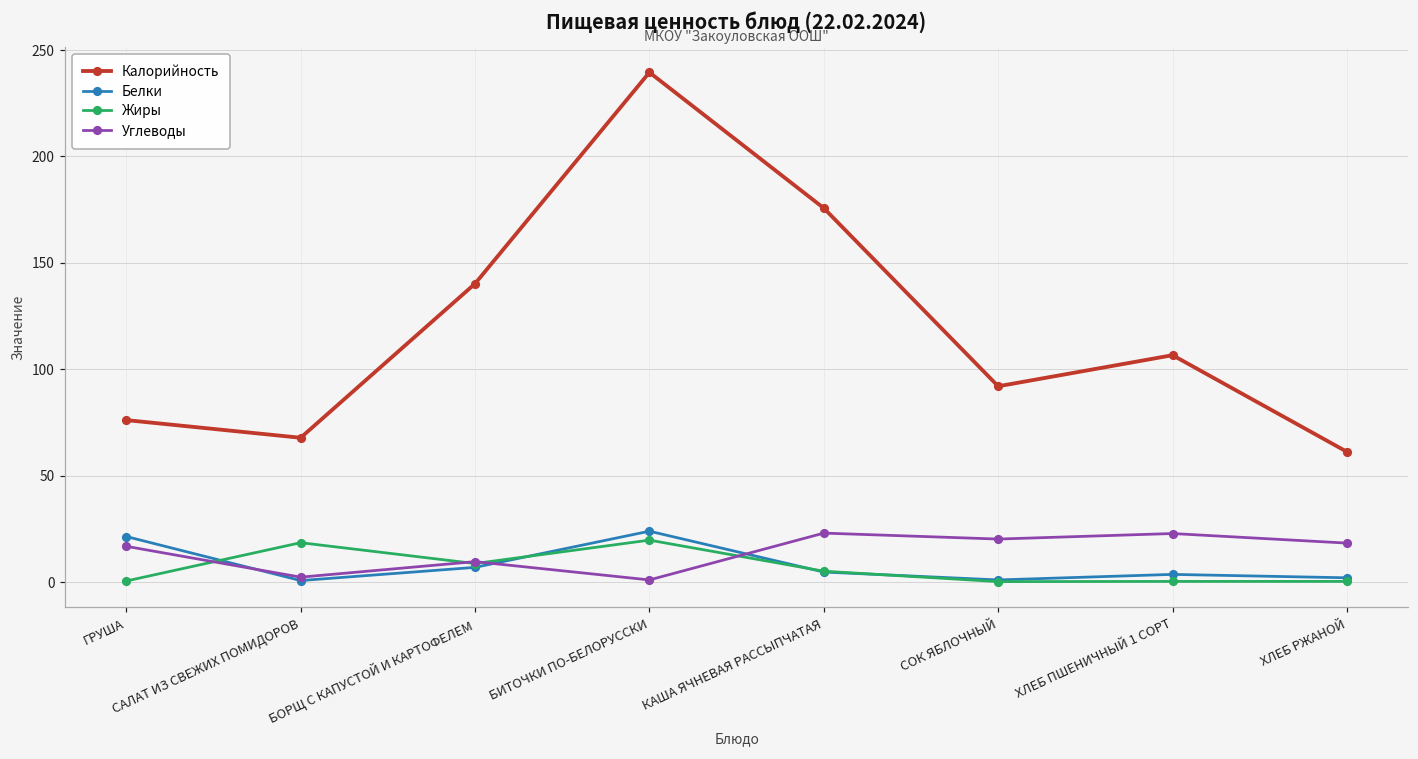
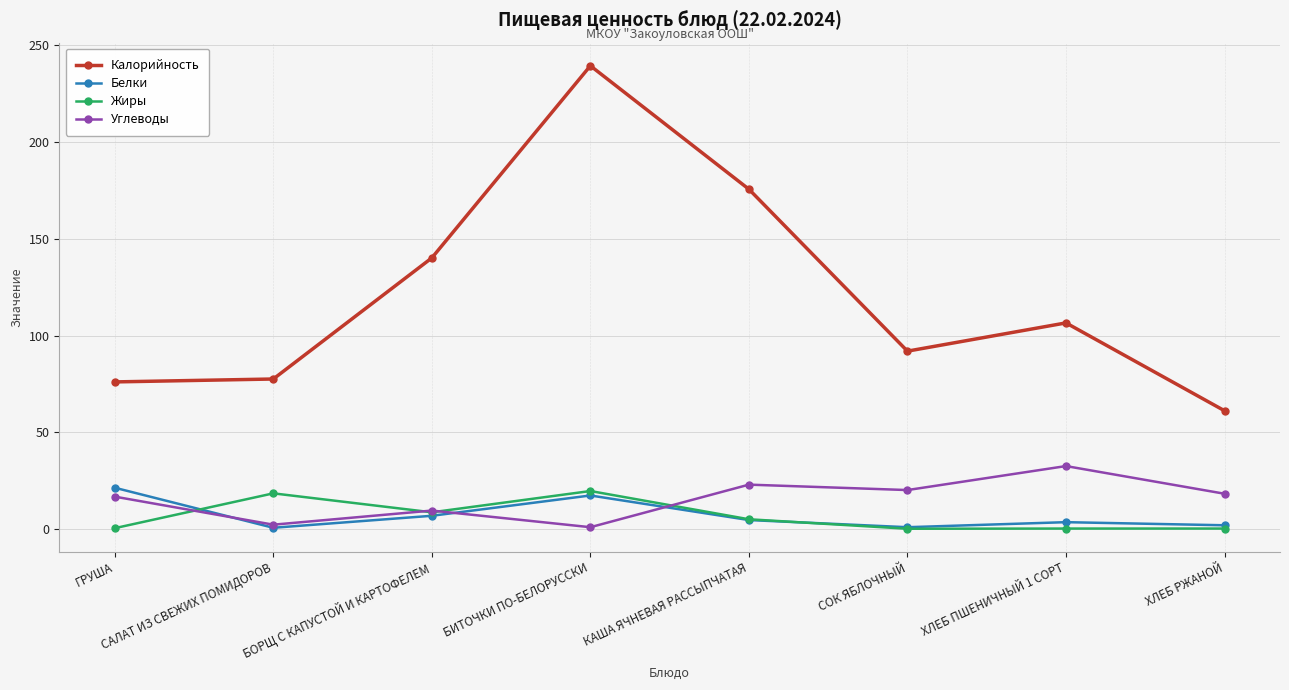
  {
    "Калорийность": {
      "ГРУША": 76,
-     "САЛАТ ИЗ СВЕЖИХ ПОМИДОРОВ": 68,
+     "САЛАТ ИЗ СВЕЖИХ ПОМИДОРОВ": 78,
      "БОРЩ С КАПУСТОЙ И КАРТОФЕЛЕМ": 140,
      "БИТОЧКИ ПО-БЕЛОРУССКИ": 240,
      "КАША ЯЧНЕВАЯ РАССЫПЧАТАЯ": 176,
      "СОК ЯБЛОЧНЫЙ": 92,
      "ХЛЕБ ПШЕНИЧНЫЙ 1 СОРТ": 107,
      "ХЛЕБ РЖАНОЙ": 61
    },
    "Белки": {
      "ГРУША": 21,
      "САЛАТ ИЗ СВЕЖИХ ПОМИДОРОВ": 1,
      "БОРЩ С КАПУСТОЙ И КАРТОФЕЛЕМ": 7,
-     "БИТОЧКИ ПО-БЕЛОРУССКИ": 24,
+     "БИТОЧКИ ПО-БЕЛОРУССКИ": 17,
      "ХЛЕБ ПШЕНИЧНЫЙ 1 СОРТ": 4,
      "ХЛЕБ РЖАНОЙ": 2
    },
    "Жиры": {
      "ГРУША": 1,
      "САЛАТ ИЗ СВЕЖИХ ПОМИДОРОВ": 19,
      "БИТОЧКИ ПО-БЕЛОРУССКИ": 20,
      "ХЛЕБ ПШЕНИЧНЫЙ 1 СОРТ": 0,
      "ХЛЕБ РЖАНОЙ": 0
    },
    "Углеводы": {
      "ГРУША": 17,
      "САЛАТ ИЗ СВЕЖИХ ПОМИДОРОВ": 2,
      "БИТОЧКИ ПО-БЕЛОРУССКИ": 1,
      "КАША ЯЧНЕВАЯ РАССЫПЧАТАЯ": 23,
      "СОК ЯБЛОЧНЫЙ": 20,
-     "ХЛЕБ ПШЕНИЧНЫЙ 1 СОРТ": 23,
+     "ХЛЕБ ПШЕНИЧНЫЙ 1 СОРТ": 33,
      "ХЛЕБ РЖАНОЙ": 18
    }
  }
